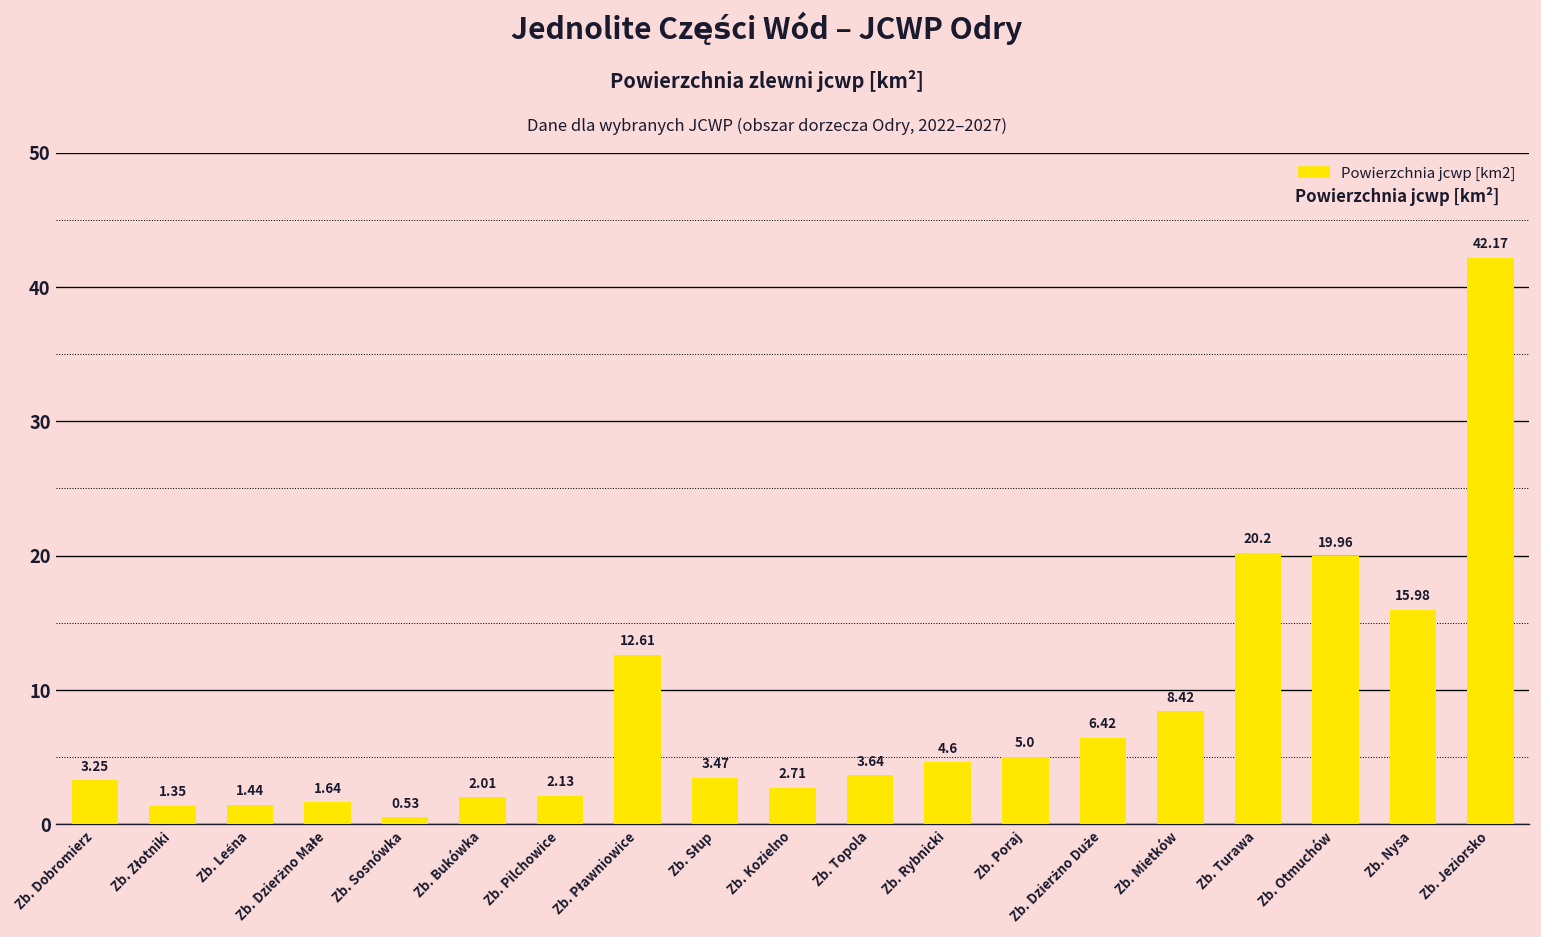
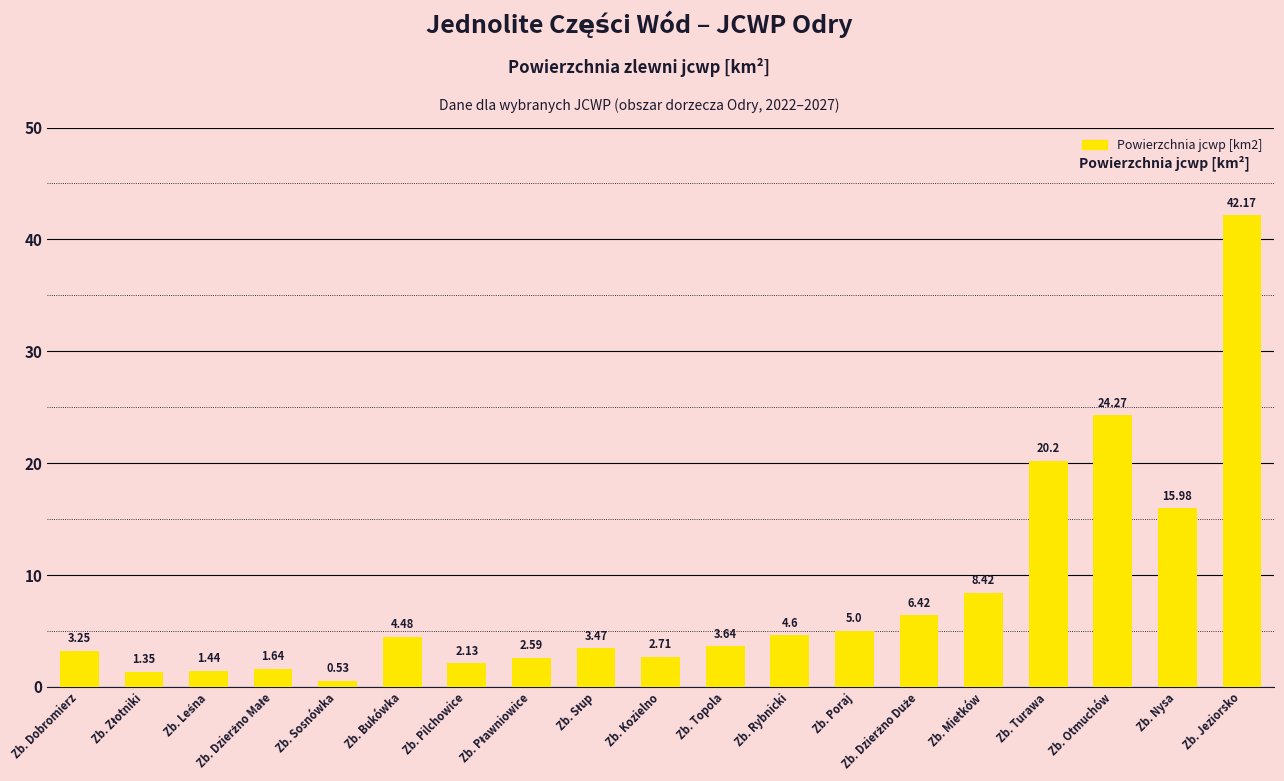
  {
    "Zb. Dobromierz": 3.25,
    "Zb. Złotniki": 1.35,
    "Zb. Leśna": 1.44,
    "Zb. Dzierżno Małe": 1.64,
    "Zb. Sosnówka": 0.53,
-   "Zb. Bukówka": 2.01,
+   "Zb. Bukówka": 4.48,
    "Zb. Pilchowice": 2.13,
-   "Zb. Pławniowice": 12.61,
+   "Zb. Pławniowice": 2.59,
    "Zb. Słup": 3.47,
    "Zb. Kozielno": 2.71,
    "Zb. Topola": 3.64,
    "Zb. Rybnicki": 4.6,
    "Zb. Poraj": 5.0,
    "Zb. Dzierżno Duże": 6.42,
    "Zb. Mietków": 8.42,
    "Zb. Turawa": 20.2,
-   "Zb. Otmuchów": 19.96,
+   "Zb. Otmuchów": 24.27,
    "Zb. Nysa": 15.98,
    "Zb. Jeziorsko": 42.17
  }
